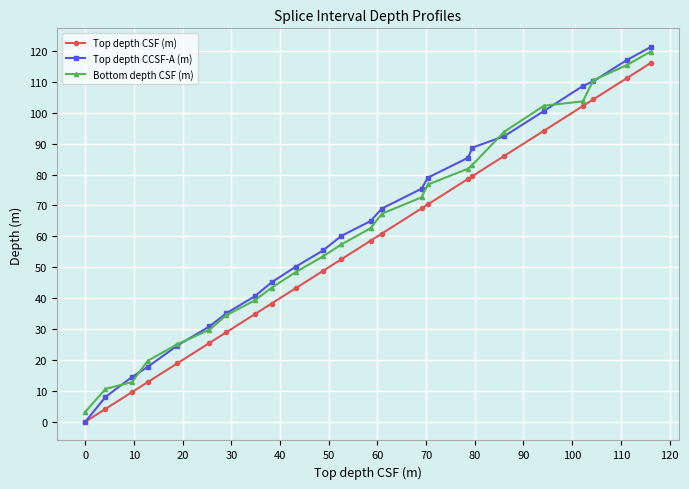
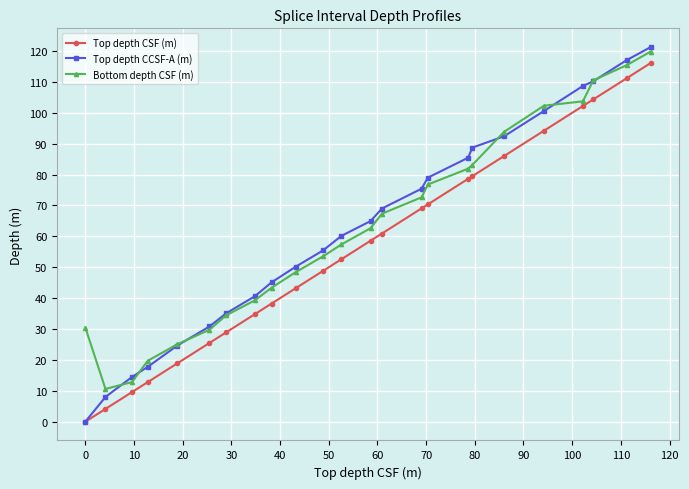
  {
    "Bottom depth CSF (m)": {
-     "0": 3
+     "0": 31
    }
  }
